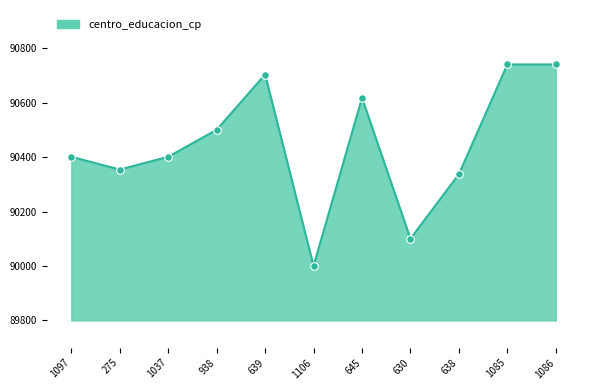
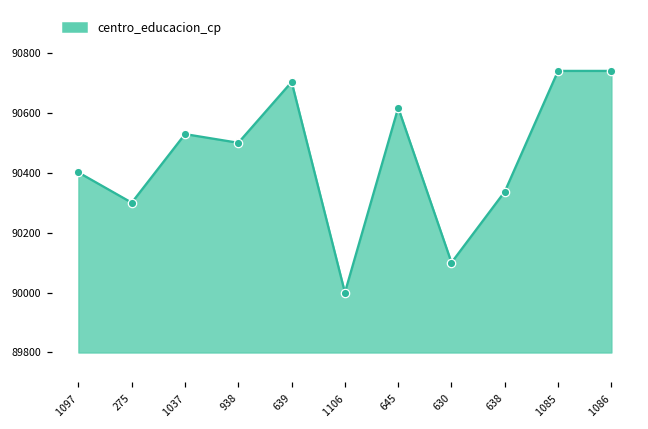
  {
    "1097": 90400,
-   "275": 90350,
-   "1037": 90400,
+   "275": 90300,
+   "1037": 90530,
    "938": 90500,
    "639": 90700,
    "1106": 90000,
    "645": 90620,
    "630": 90100,
    "638": 90340,
    "1085": 90740,
    "1086": 90740
  }
